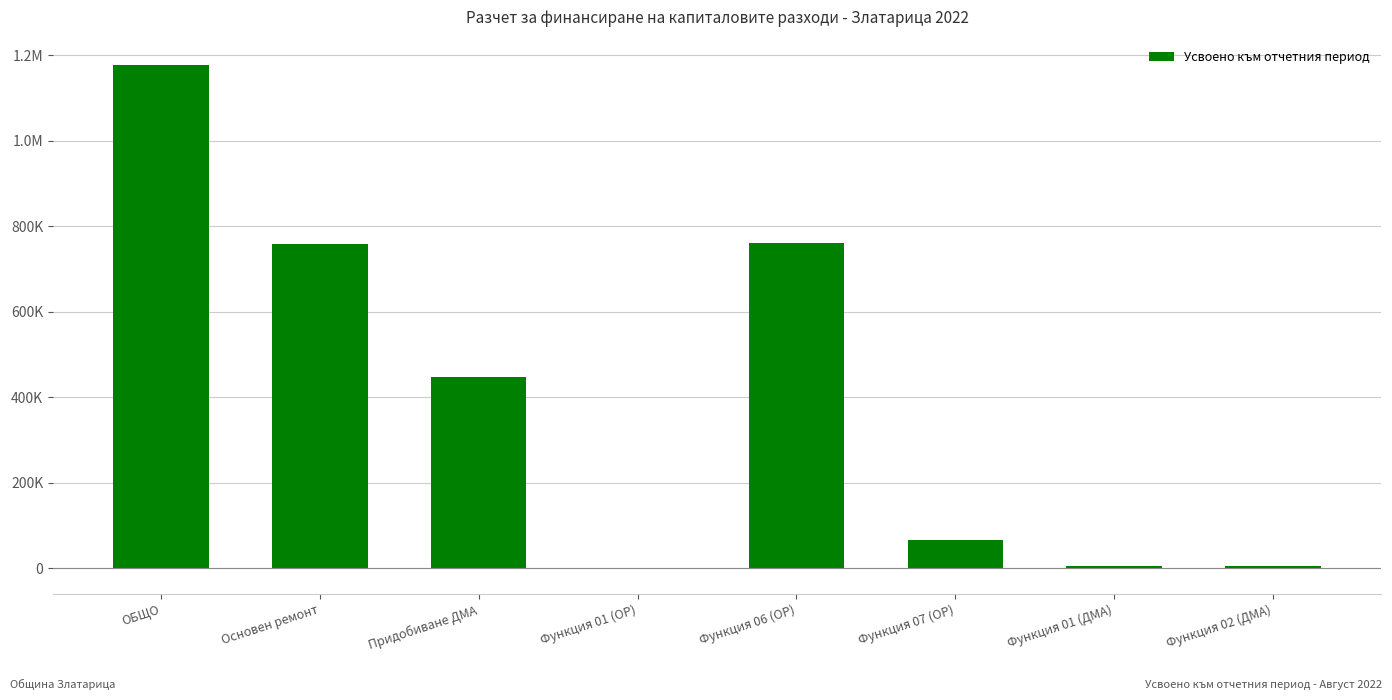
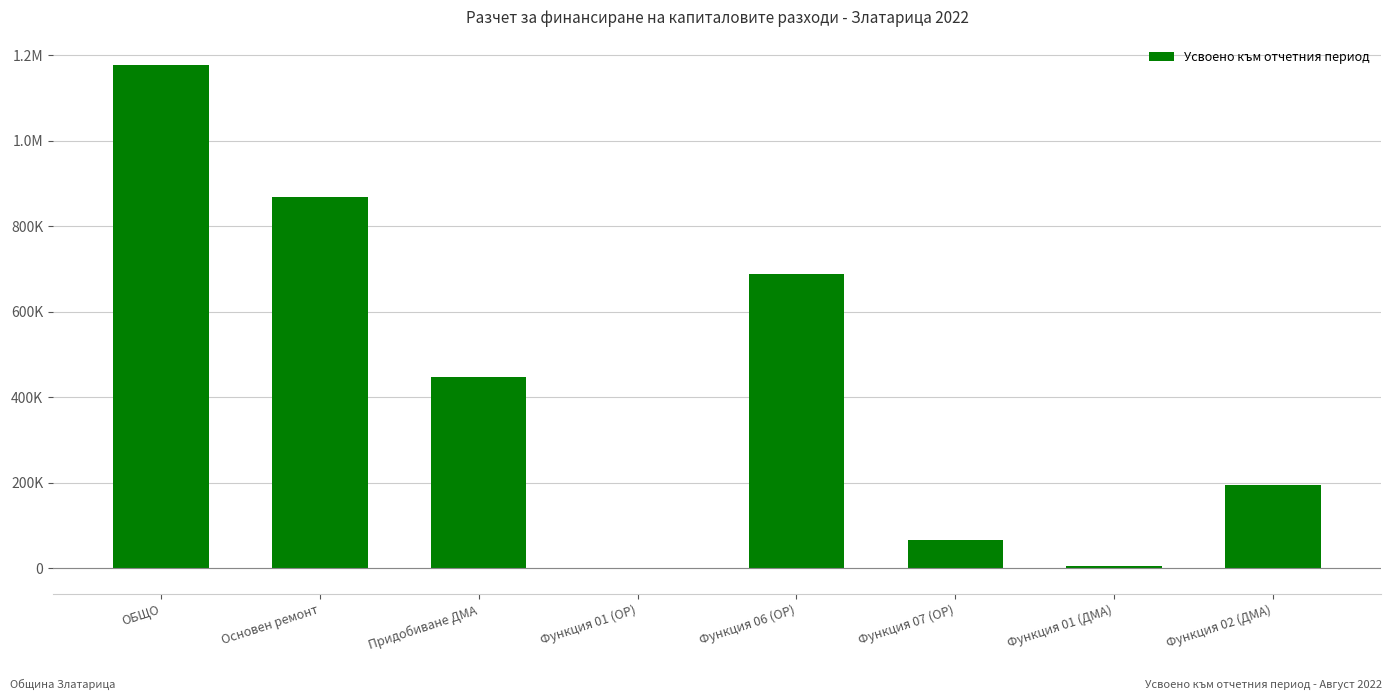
  {
    "ОБЩО": 1180000,
-   "Основен ремонт": 760000,
+   "Основен ремонт": 870000,
    "Придобиване ДМА": 450000,
-   "Функция 06 (ОР)": 760000,
+   "Функция 06 (ОР)": 690000,
    "Функция 07 (ОР)": 70000,
    "Функция 01 (ДМА)": 10000,
-   "Функция 02 (ДМА)": 0
+   "Функция 02 (ДМА)": 190000
  }
